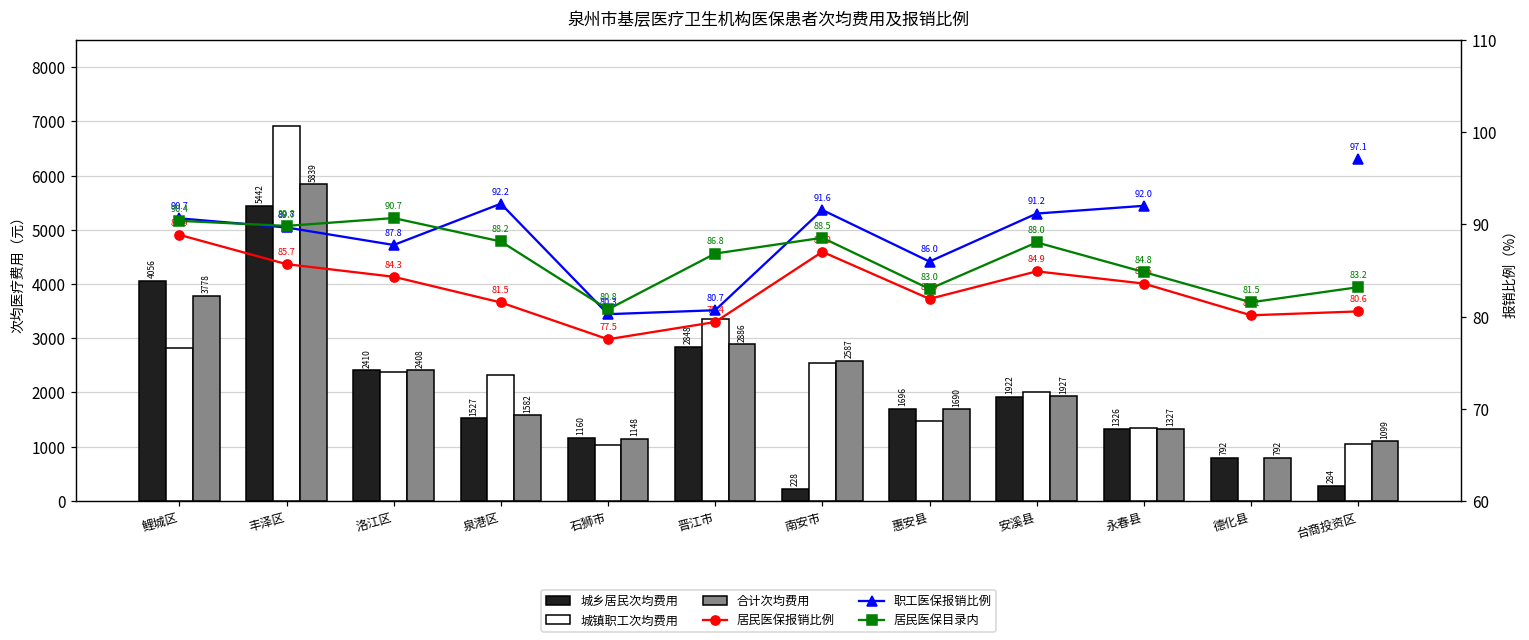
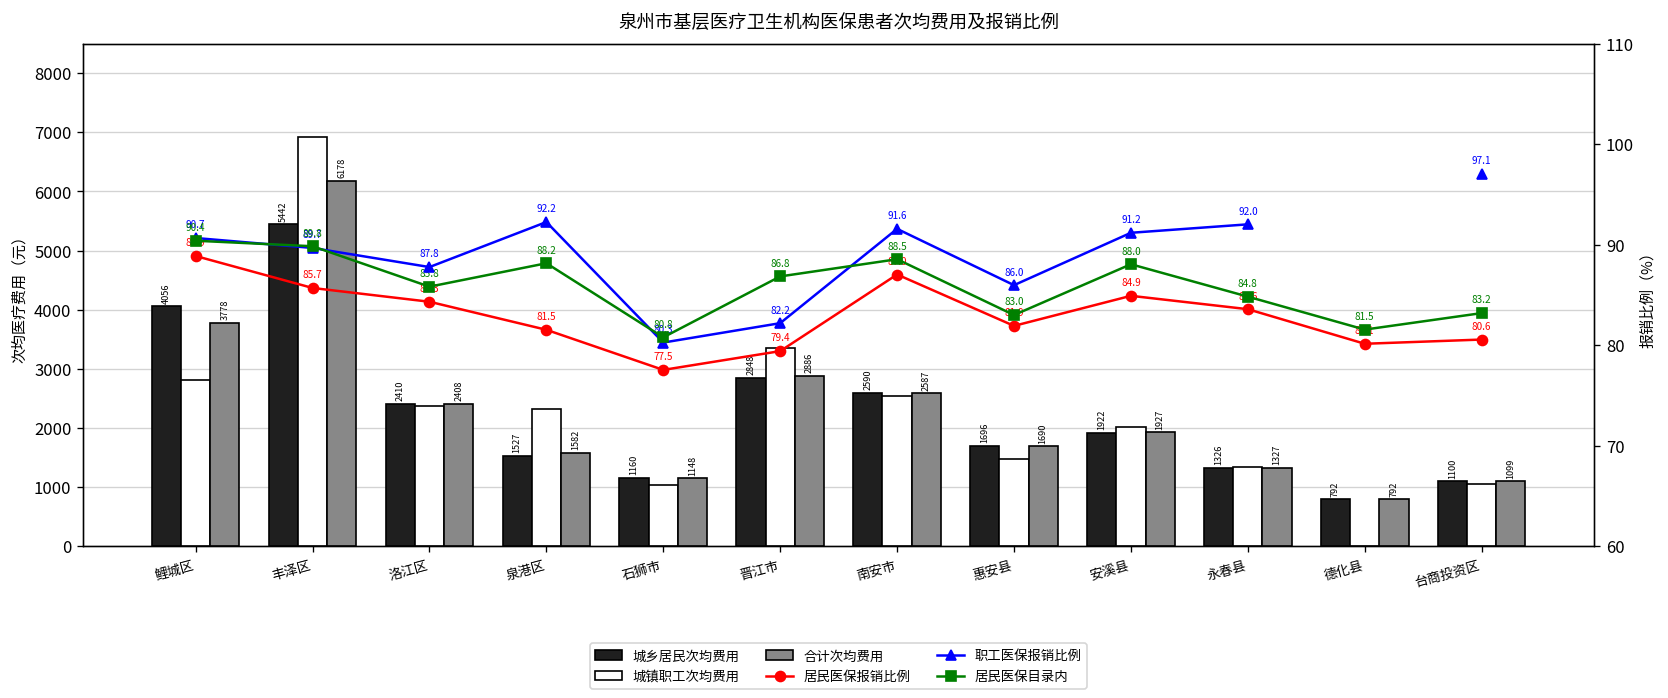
  {
    "城乡居民次均费用": {
      "鲤城区": 4056,
      "丰泽区": 5442,
      "洛江区": 2410,
      "泉港区": 1527,
      "石狮市": 1160,
      "晋江市": 2848,
-     "南安市": 228,
+     "南安市": 2590,
      "惠安县": 1696,
      "安溪县": 1922,
      "永春县": 1326,
      "德化县": 792,
-     "台商投资区": 284
+     "台商投资区": 1100
    },
    "合计次均费用": {
      "鲤城区": 3778,
-     "丰泽区": 5839,
+     "丰泽区": 6178,
      "洛江区": 2408,
      "泉港区": 1582,
      "石狮市": 1148,
      "晋江市": 2886,
      "南安市": 2587,
      "惠安县": 1690,
      "安溪县": 1927,
      "永春县": 1327,
      "德化县": 792,
      "台商投资区": 1099
    },
    "居民医保报销比例": {
      "丰泽区": 85.7,
      "泉港区": 81.5,
      "石狮市": 77.5,
      "晋江市": 79.4,
      "安溪县": 84.9,
      "台商投资区": 80.6
    },
    "职工医保报销比例": {
      "洛江区": 87.8,
      "泉港区": 92.2,
-     "晋江市": 80.7,
+     "晋江市": 82.2,
      "南安市": 91.6,
      "惠安县": 86.0,
      "安溪县": 91.2,
      "永春县": 92.0,
      "台商投资区": 97.1
    },
    "居民医保目录内": {
-     "洛江区": 90.7,
+     "洛江区": 85.8,
      "泉港区": 88.2,
      "晋江市": 86.8,
      "南安市": 88.5,
      "惠安县": 83.0,
      "安溪县": 88.0,
      "永春县": 84.8,
      "德化县": 81.5,
      "台商投资区": 83.2
    }
  }
